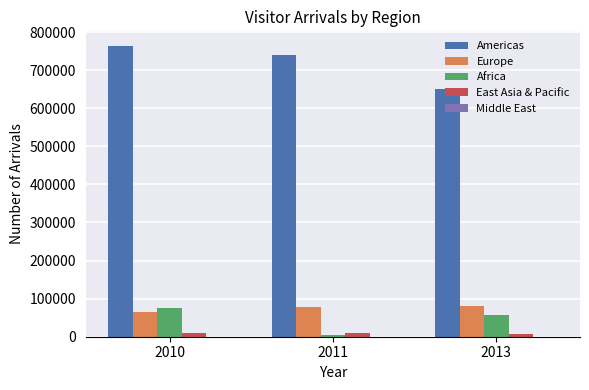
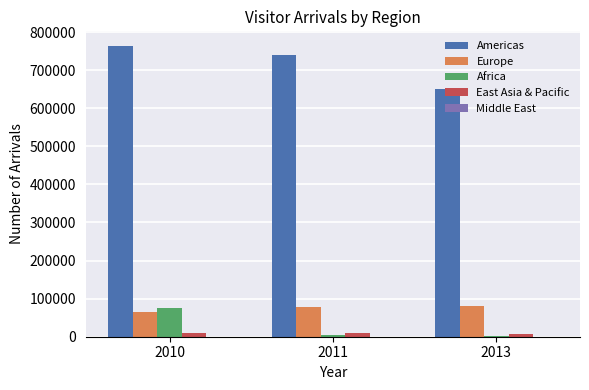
  {
    "Africa": {
      "2010": 70000,
-     "2013": 60000
+     "2013": 0
    }
  }
